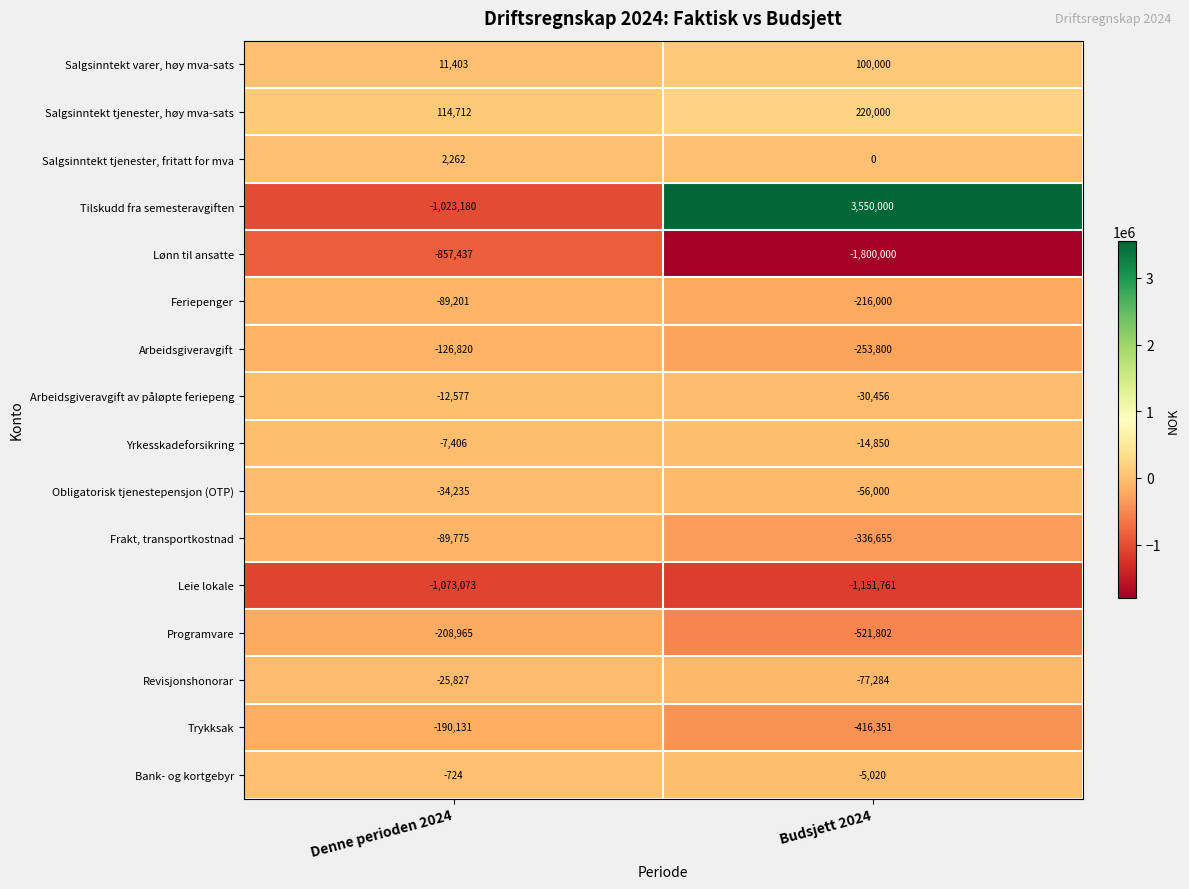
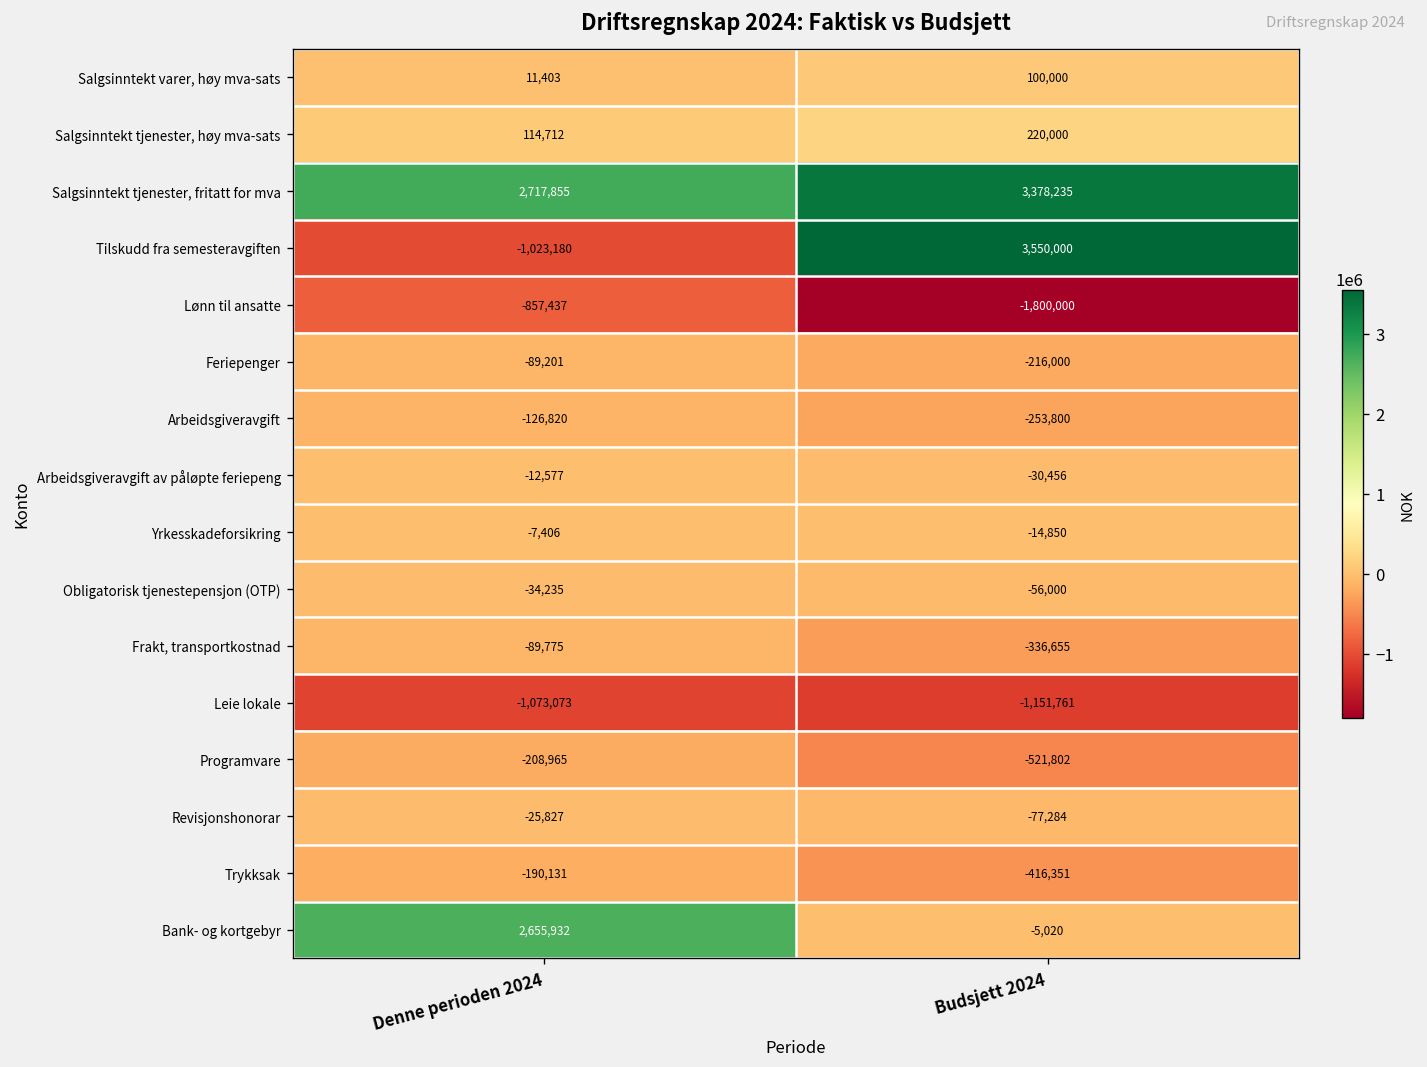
  {
    "Salgsinntekt varer, høy mva-sats": {
      "Denne perioden 2024": "11,403",
      "Budsjett 2024": "100,000"
    },
    "Salgsinntekt tjenester, høy mva-sats": {
      "Denne perioden 2024": "114,712",
      "Budsjett 2024": "220,000"
    },
    "Salgsinntekt tjenester, fritatt for mva": {
-     "Denne perioden 2024": "2,262",
-     "Budsjett 2024": "0"
+     "Denne perioden 2024": "2,717,855",
+     "Budsjett 2024": "3,378,235"
    },
    "Tilskudd fra semesteravgiften": {
      "Denne perioden 2024": "-1,023,180",
      "Budsjett 2024": "3,550,000"
    },
    "Lønn til ansatte": {
      "Denne perioden 2024": "-857,437",
      "Budsjett 2024": "-1,800,000"
    },
    "Feriepenger": {
      "Denne perioden 2024": "-89,201",
      "Budsjett 2024": "-216,000"
    },
    "Arbeidsgiveravgift": {
      "Denne perioden 2024": "-126,820",
      "Budsjett 2024": "-253,800"
    },
    "Arbeidsgiveravgift av påløpte feriepeng": {
      "Denne perioden 2024": "-12,577",
      "Budsjett 2024": "-30,456"
    },
    "Yrkesskadeforsikring": {
      "Denne perioden 2024": "-7,406",
      "Budsjett 2024": "-14,850"
    },
    "Obligatorisk tjenestepensjon (OTP)": {
      "Denne perioden 2024": "-34,235",
      "Budsjett 2024": "-56,000"
    },
    "Frakt, transportkostnad": {
      "Denne perioden 2024": "-89,775",
      "Budsjett 2024": "-336,655"
    },
    "Leie lokale": {
      "Denne perioden 2024": "-1,073,073",
      "Budsjett 2024": "-1,151,761"
    },
    "Programvare": {
      "Denne perioden 2024": "-208,965",
      "Budsjett 2024": "-521,802"
    },
    "Revisjonshonorar": {
      "Denne perioden 2024": "-25,827",
      "Budsjett 2024": "-77,284"
    },
    "Trykksak": {
      "Denne perioden 2024": "-190,131",
      "Budsjett 2024": "-416,351"
    },
    "Bank- og kortgebyr": {
-     "Denne perioden 2024": "-724",
+     "Denne perioden 2024": "2,655,932",
      "Budsjett 2024": "-5,020"
    }
  }
